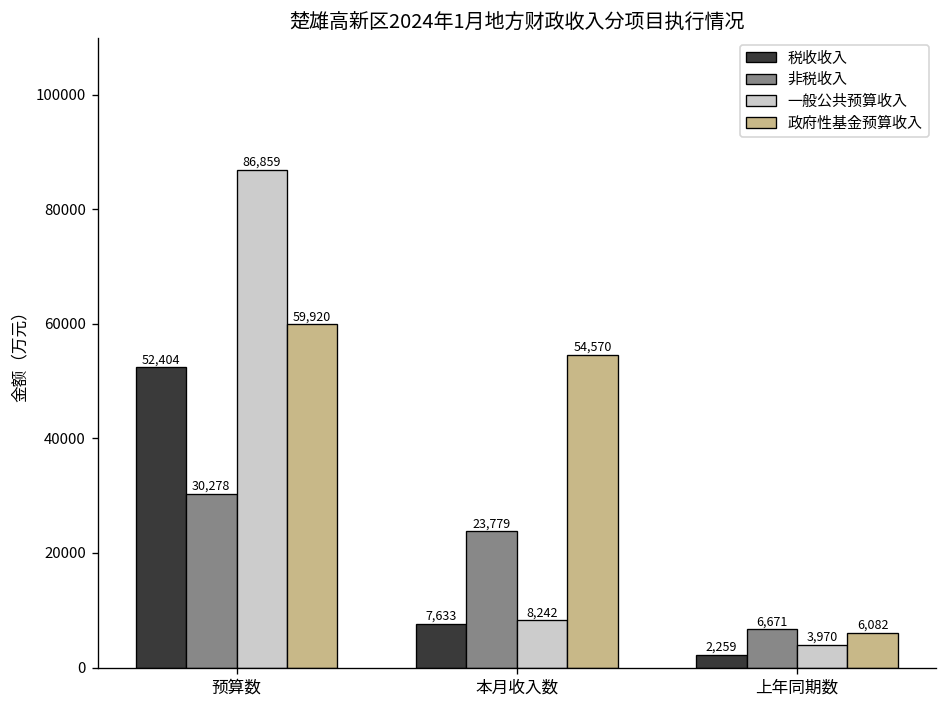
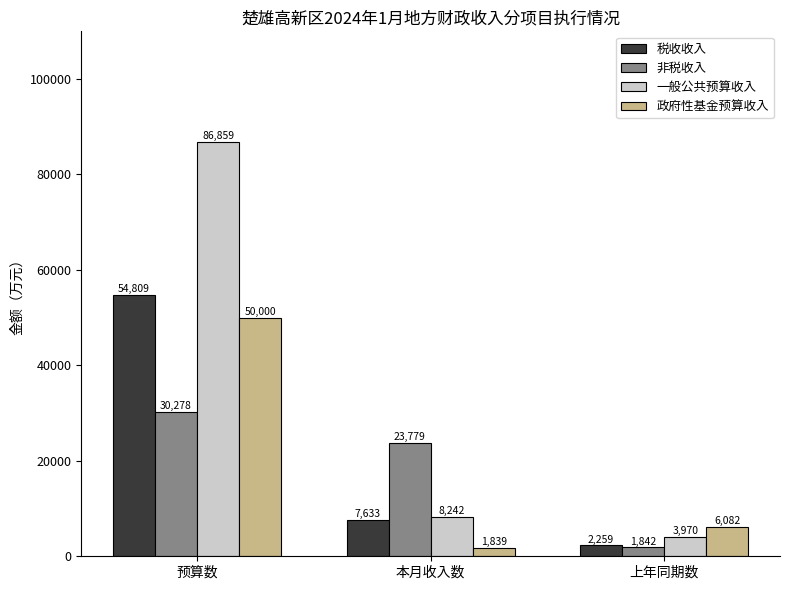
  {
    "税收收入": {
-     "预算数": "52,404",
+     "预算数": "54,809",
      "本月收入数": "7,633",
      "上年同期数": "2,259"
    },
    "非税收入": {
      "预算数": "30,278",
      "本月收入数": "23,779",
-     "上年同期数": "6,671"
+     "上年同期数": "1,842"
    },
    "一般公共预算收入": {
      "预算数": "86,859",
      "本月收入数": "8,242",
      "上年同期数": "3,970"
    },
    "政府性基金预算收入": {
-     "预算数": "59,920",
-     "本月收入数": "54,570",
+     "预算数": "50,000",
+     "本月收入数": "1,839",
      "上年同期数": "6,082"
    }
  }
